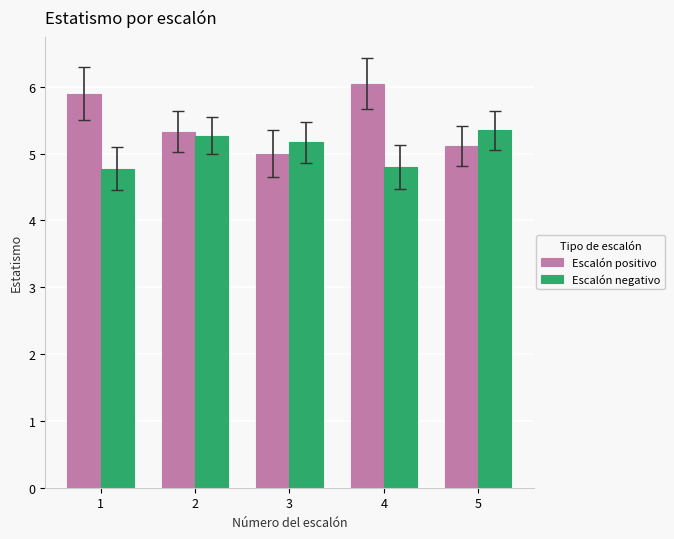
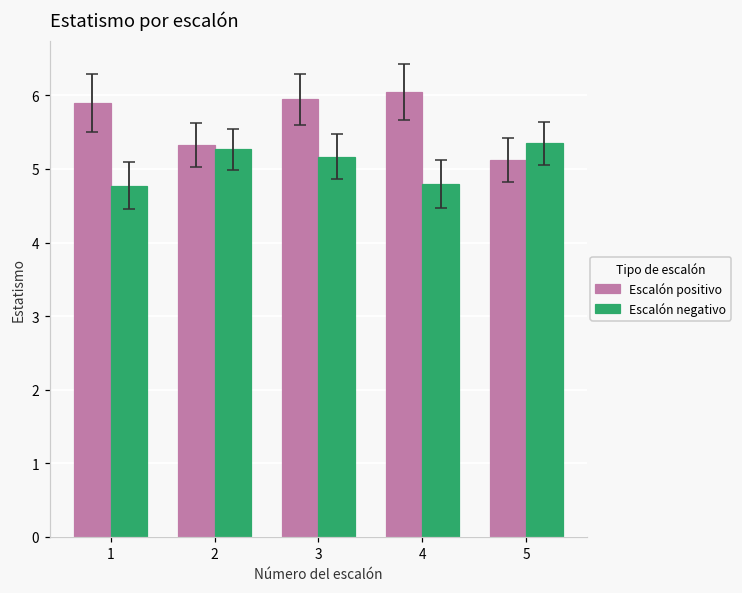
  {
    "Escalón positivo": {
      "1": 5.9,
      "2": 5.3,
-     "3": 5.0,
+     "3": 5.9,
      "4": 6.0,
      "5": 5.1
    },
    "Escalón negativo": {
      "1": 4.8,
      "2": 5.3,
      "3": 5.2,
      "4": 4.8,
      "5": 5.3
    }
  }
